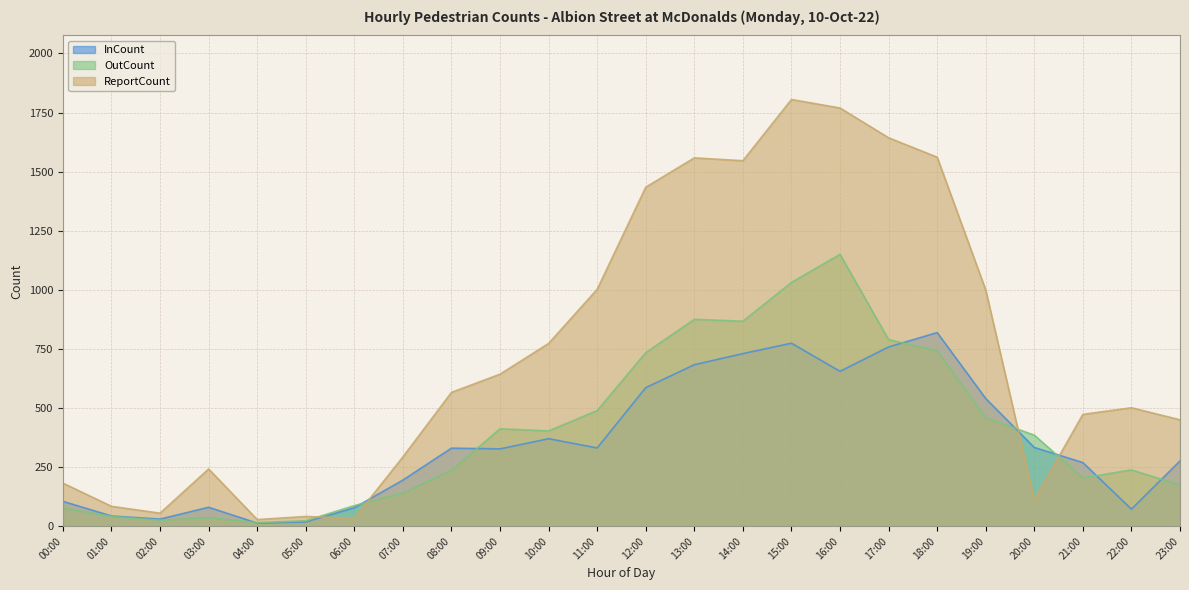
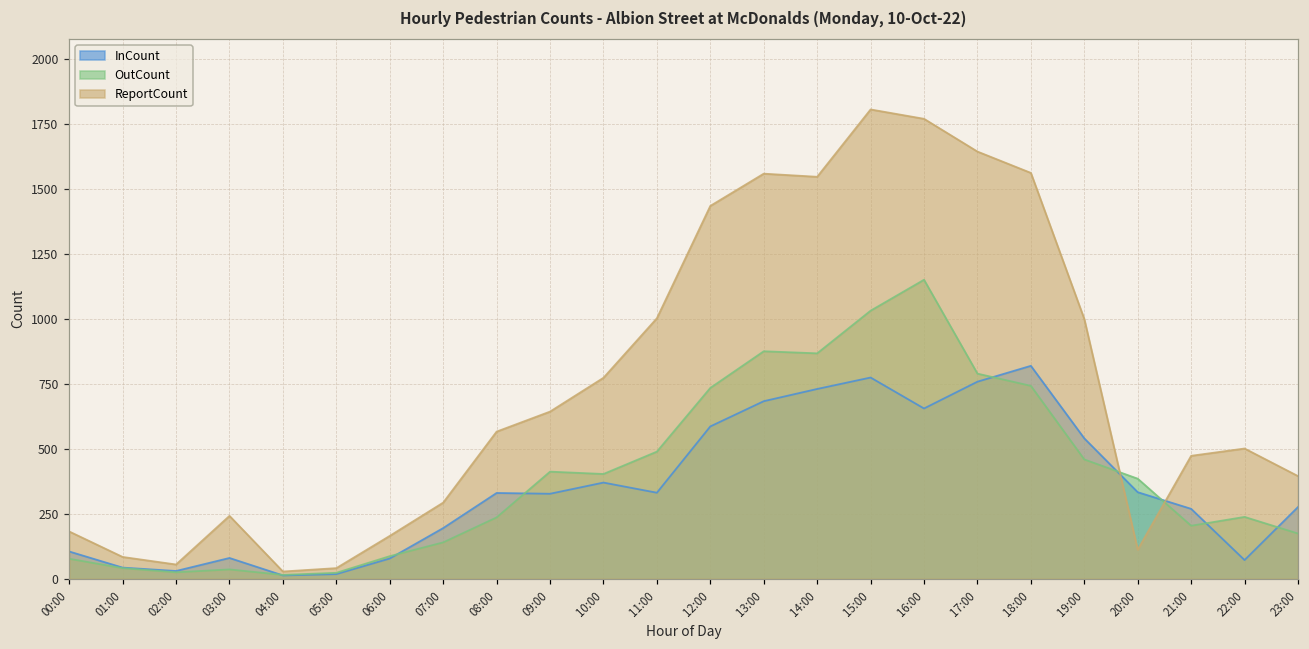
  {
    "InCount": {
      "00:00": 110,
      "03:00": 80,
      "07:00": 200,
      "08:00": 330,
      "09:00": 330,
      "10:00": 370,
      "11:00": 330,
      "12:00": 590,
      "13:00": 680,
      "14:00": 730,
      "15:00": 770,
      "16:00": 660,
      "17:00": 760,
      "18:00": 820,
      "19:00": 540,
      "20:00": 330,
      "21:00": 270,
      "22:00": 70,
      "23:00": 280
    },
    "OutCount": {
      "00:00": 80,
      "03:00": 40,
      "07:00": 140,
      "08:00": 240,
      "09:00": 410,
      "10:00": 400,
      "11:00": 490,
      "12:00": 730,
      "13:00": 880,
      "14:00": 870,
      "15:00": 1030,
      "16:00": 1150,
      "17:00": 790,
      "18:00": 740,
      "19:00": 460,
      "20:00": 390,
      "21:00": 200,
      "22:00": 240,
      "23:00": 170
    },
    "ReportCount": {
      "00:00": 180,
      "01:00": 80,
      "02:00": 60,
      "03:00": 240,
      "04:00": 30,
      "05:00": 40,
-     "06:00": 30,
+     "06:00": 170,
      "07:00": 290,
      "08:00": 570,
      "09:00": 640,
      "10:00": 770,
      "11:00": 1000,
      "12:00": 1430,
      "13:00": 1560,
      "14:00": 1550,
      "15:00": 1810,
      "16:00": 1770,
      "17:00": 1640,
      "18:00": 1560,
      "19:00": 1000,
      "20:00": 110,
      "21:00": 470,
      "22:00": 500,
-     "23:00": 450
+     "23:00": 400
    }
  }
